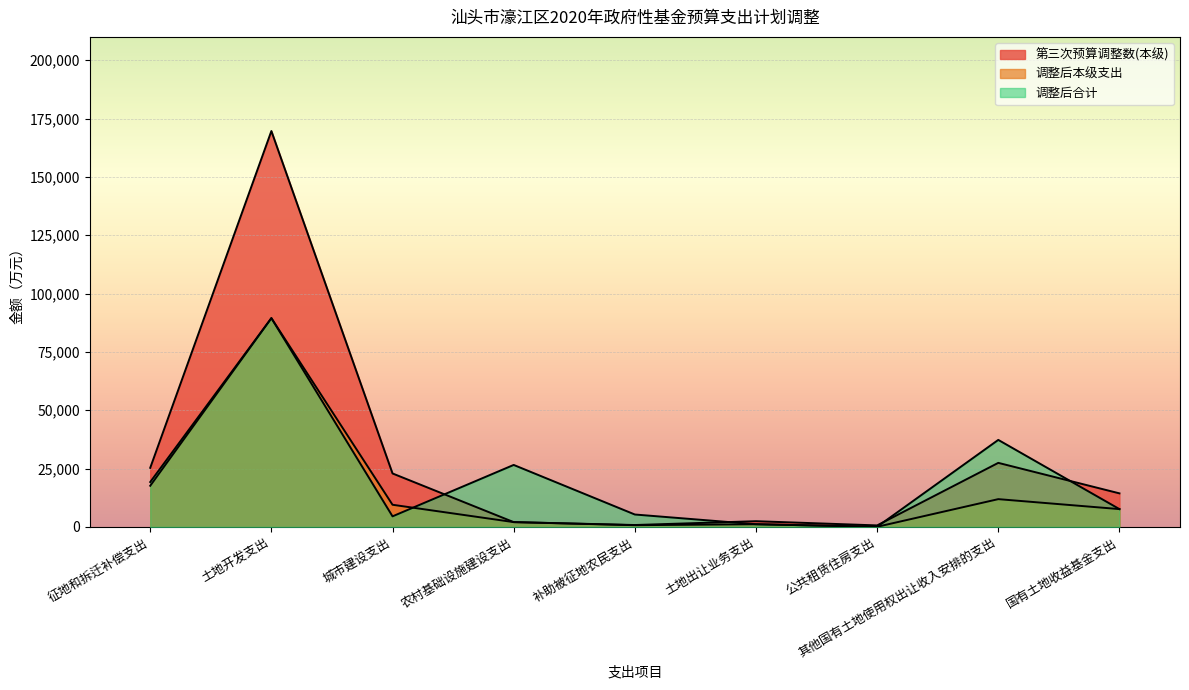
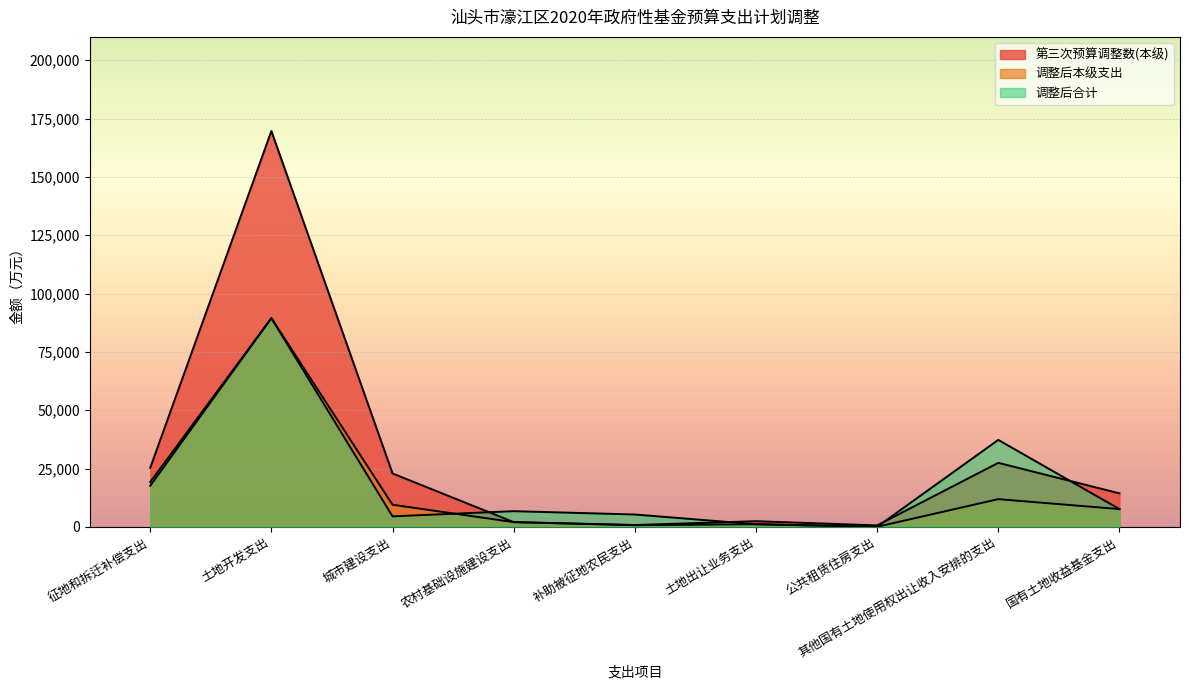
  {
    "调整后合计": {
      "征地和拆迁补偿支出": "19,000",
      "城市建设支出": "5,000",
-     "农村基础设施建设支出": "27,000",
+     "农村基础设施建设支出": "7,000",
      "补助被征地农民支出": "5,000",
      "其他国有土地使用权出让收入安排的支出": "37,000"
    }
  }
